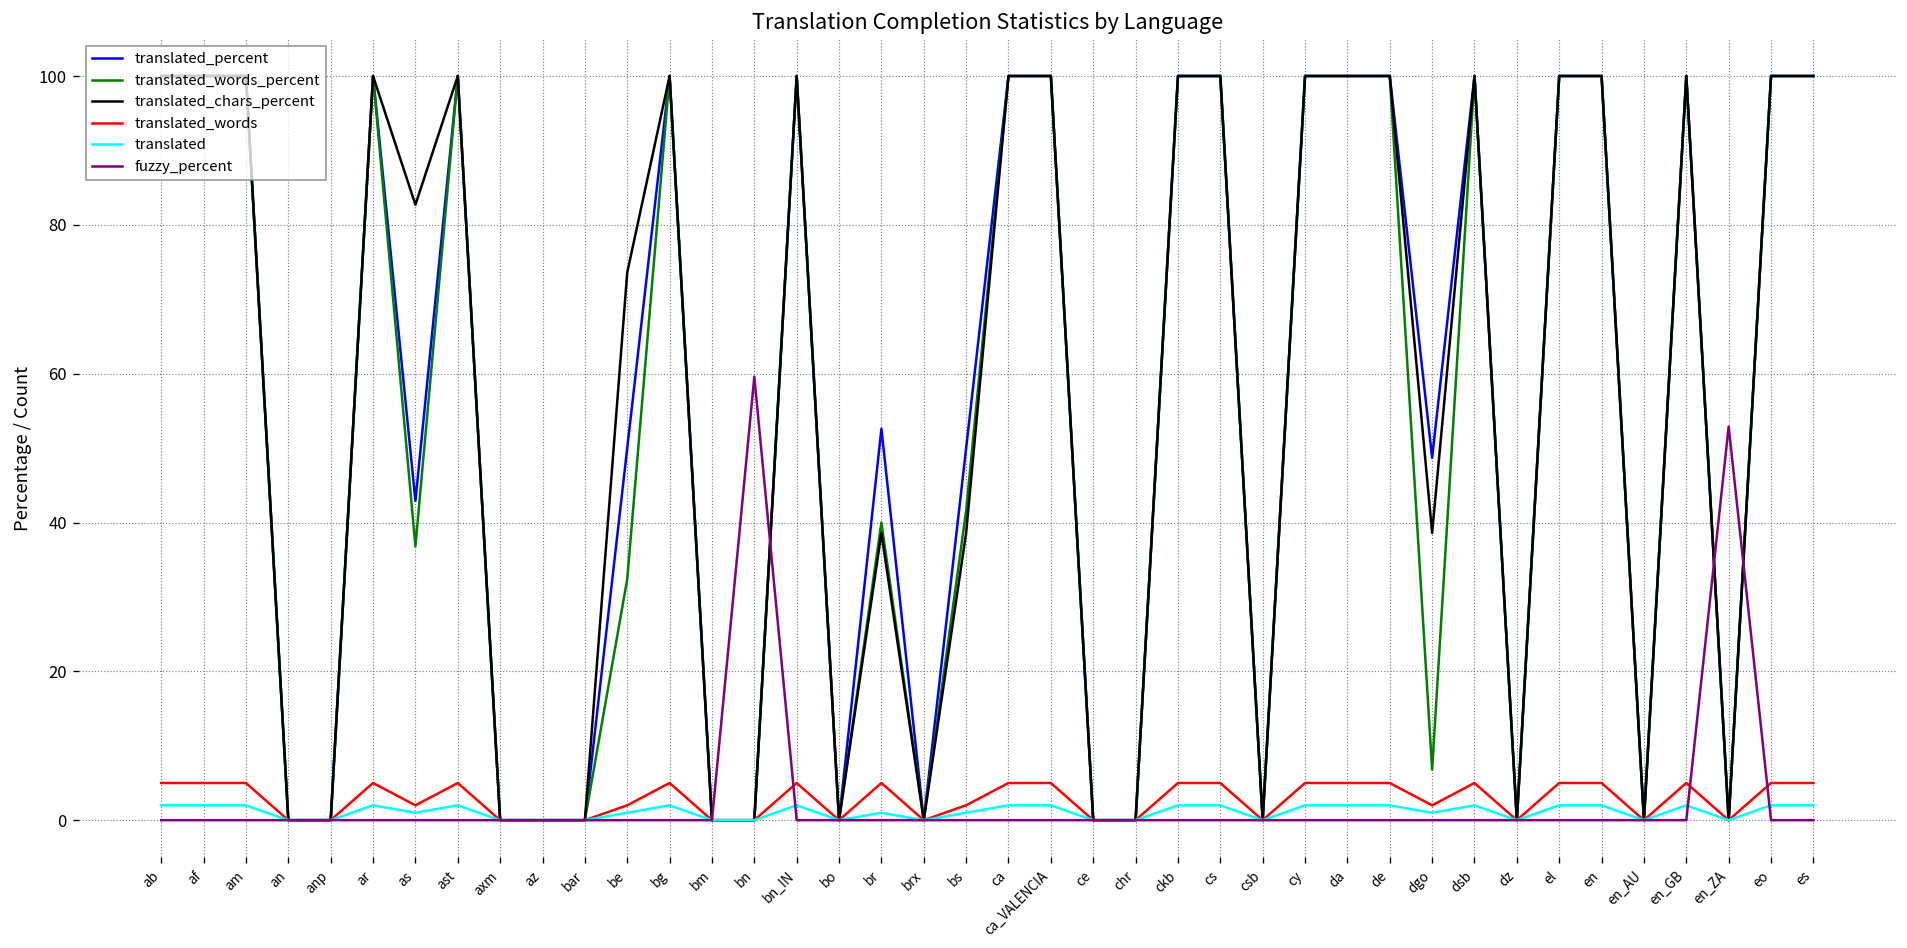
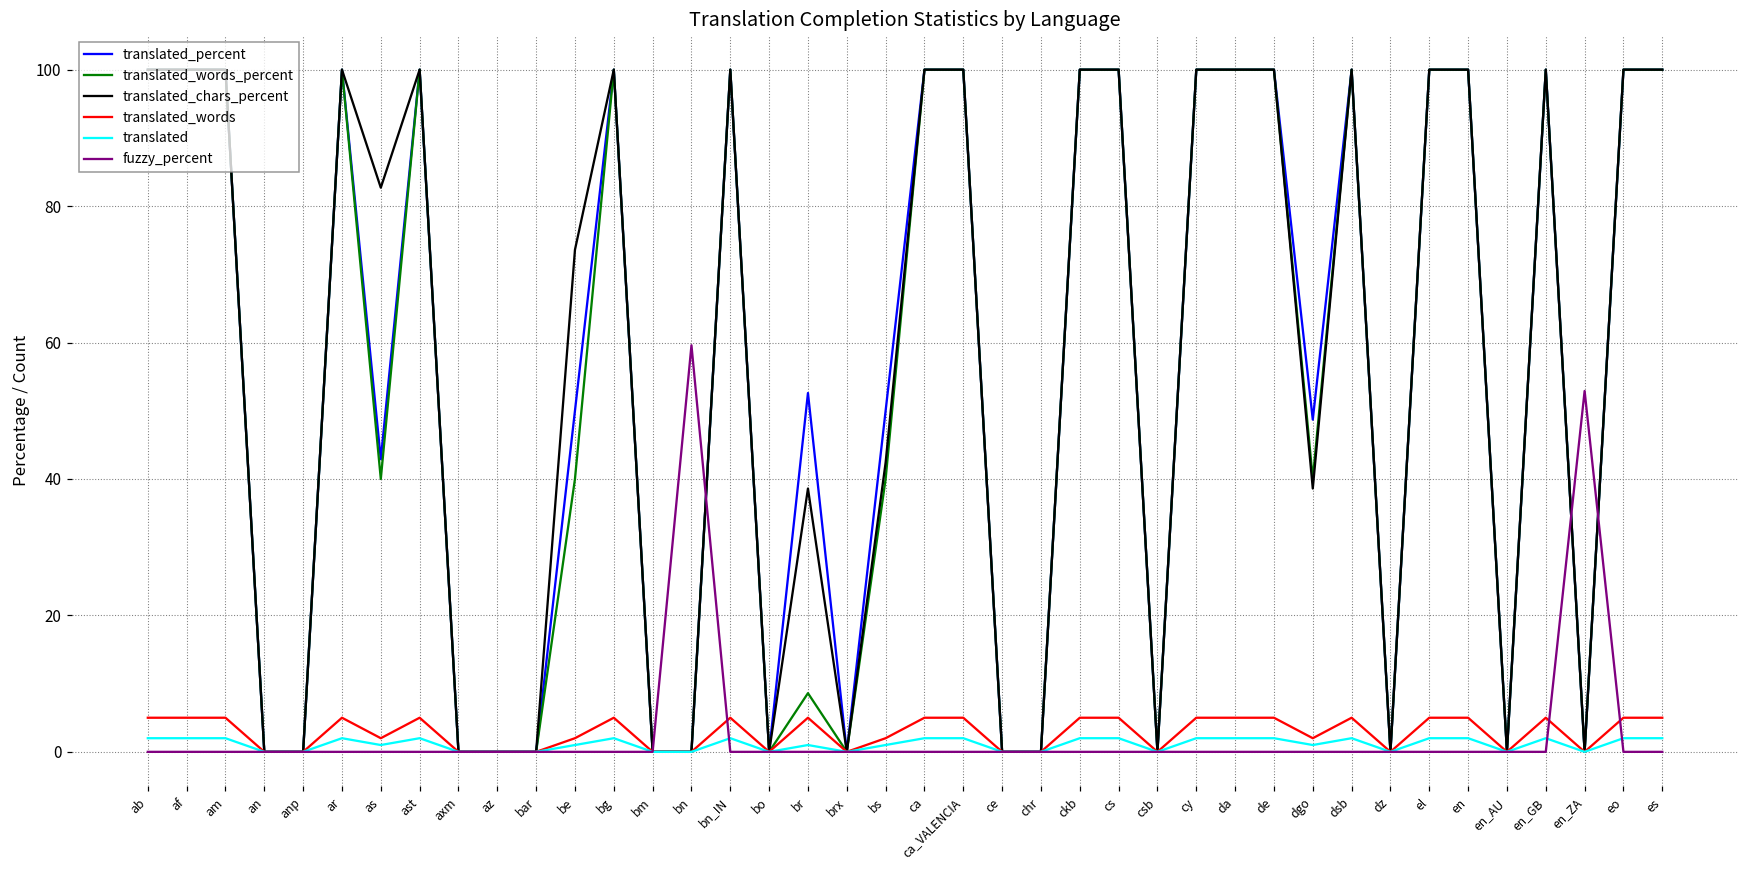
  {
    "translated_percent": {
      "as": 43,
      "be": 50,
      "br": 53,
      "bs": 50,
      "dgo": 49
    },
    "translated_words_percent": {
-     "as": 37,
-     "be": 32,
-     "br": 40,
-     "bs": 42,
-     "dgo": 7
+     "as": 40,
+     "be": 40,
+     "br": 9,
+     "bs": 40,
+     "dgo": 40
    },
    "translated_chars_percent": {
      "as": 83,
      "be": 74,
      "br": 39,
-     "bs": 39,
+     "bs": 42,
      "dgo": 39
    },
    "translated_words": {
      "ab": 5,
      "af": 5,
      "am": 5,
      "ar": 5,
      "as": 2,
      "ast": 5,
      "be": 2,
      "bg": 5,
      "bn_IN": 5,
      "br": 5,
      "bs": 2,
      "ca": 5,
      "ca_VALENCIA": 5,
      "ckb": 5,
      "cs": 5,
      "cy": 5,
      "da": 5,
      "de": 5,
      "dgo": 2,
      "dsb": 5,
      "el": 5,
      "en": 5,
      "en_GB": 5,
      "eo": 5,
      "es": 5
    },
    "translated": {
      "ab": 2,
      "af": 2,
      "am": 2,
      "ar": 2,
      "as": 1,
      "ast": 2,
      "be": 1,
      "bg": 2,
      "bn_IN": 2,
      "br": 1,
      "bs": 1,
      "ca": 2,
      "ca_VALENCIA": 2,
      "ckb": 2,
      "cs": 2,
      "cy": 2,
      "da": 2,
      "de": 2,
      "dgo": 1,
      "dsb": 2,
      "el": 2,
      "en": 2,
      "en_GB": 2,
      "eo": 2,
      "es": 2
    },
    "fuzzy_percent": {
      "ab": 0,
      "af": 0,
      "am": 0,
      "ar": 0,
      "as": 0,
      "ast": 0,
      "be": 0,
      "bg": 0,
      "bn": 60,
      "bn_IN": 0,
      "br": 0,
      "bs": 0,
      "ca": 0,
      "ca_VALENCIA": 0,
      "ckb": 0,
      "cs": 0,
      "cy": 0,
      "da": 0,
      "de": 0,
      "dgo": 0,
      "dsb": 0,
      "el": 0,
      "en": 0,
      "en_GB": 0,
      "en_ZA": 53,
      "eo": 0,
      "es": 0
    }
  }
